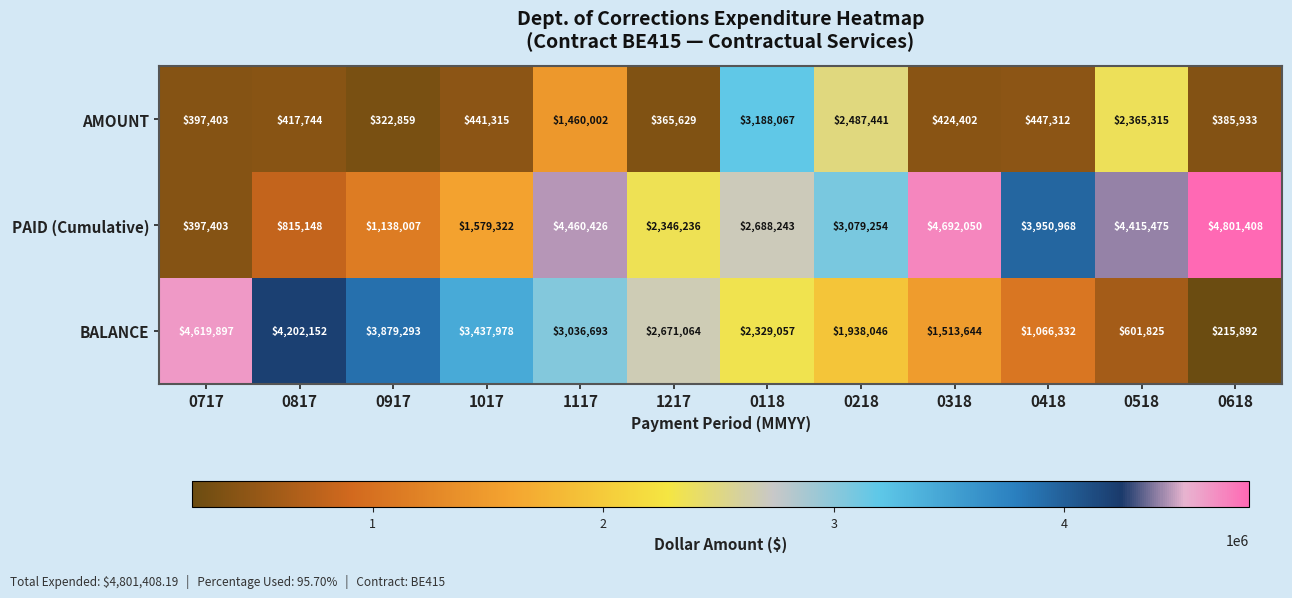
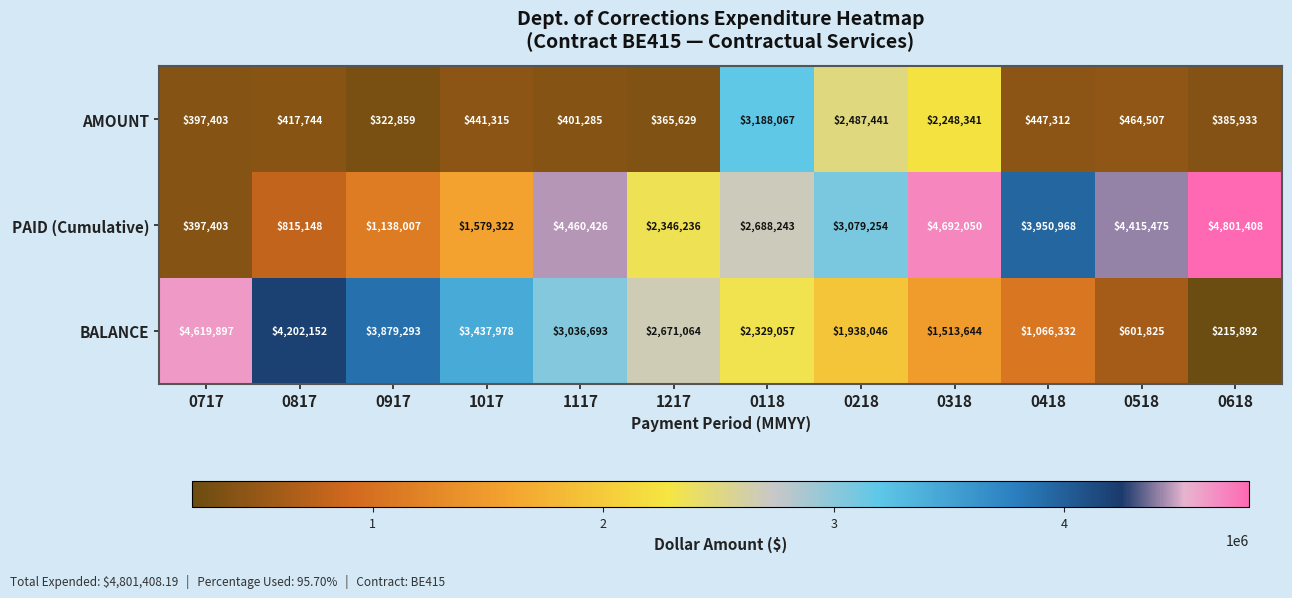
  {
    "AMOUNT": {
      "0717": "$397,403",
      "0817": "$417,744",
      "0917": "$322,859",
      "1017": "$441,315",
-     "1117": "$1,460,002",
+     "1117": "$401,285",
      "1217": "$365,629",
      "0118": "$3,188,067",
      "0218": "$2,487,441",
-     "0318": "$424,402",
+     "0318": "$2,248,341",
      "0418": "$447,312",
-     "0518": "$2,365,315",
+     "0518": "$464,507",
      "0618": "$385,933"
    },
    "PAID (Cumulative)": {
      "0717": "$397,403",
      "0817": "$815,148",
      "0917": "$1,138,007",
      "1017": "$1,579,322",
      "1117": "$4,460,426",
      "1217": "$2,346,236",
      "0118": "$2,688,243",
      "0218": "$3,079,254",
      "0318": "$4,692,050",
      "0418": "$3,950,968",
      "0518": "$4,415,475",
      "0618": "$4,801,408"
    },
    "BALANCE": {
      "0717": "$4,619,897",
      "0817": "$4,202,152",
      "0917": "$3,879,293",
      "1017": "$3,437,978",
      "1117": "$3,036,693",
      "1217": "$2,671,064",
      "0118": "$2,329,057",
      "0218": "$1,938,046",
      "0318": "$1,513,644",
      "0418": "$1,066,332",
      "0518": "$601,825",
      "0618": "$215,892"
    }
  }
